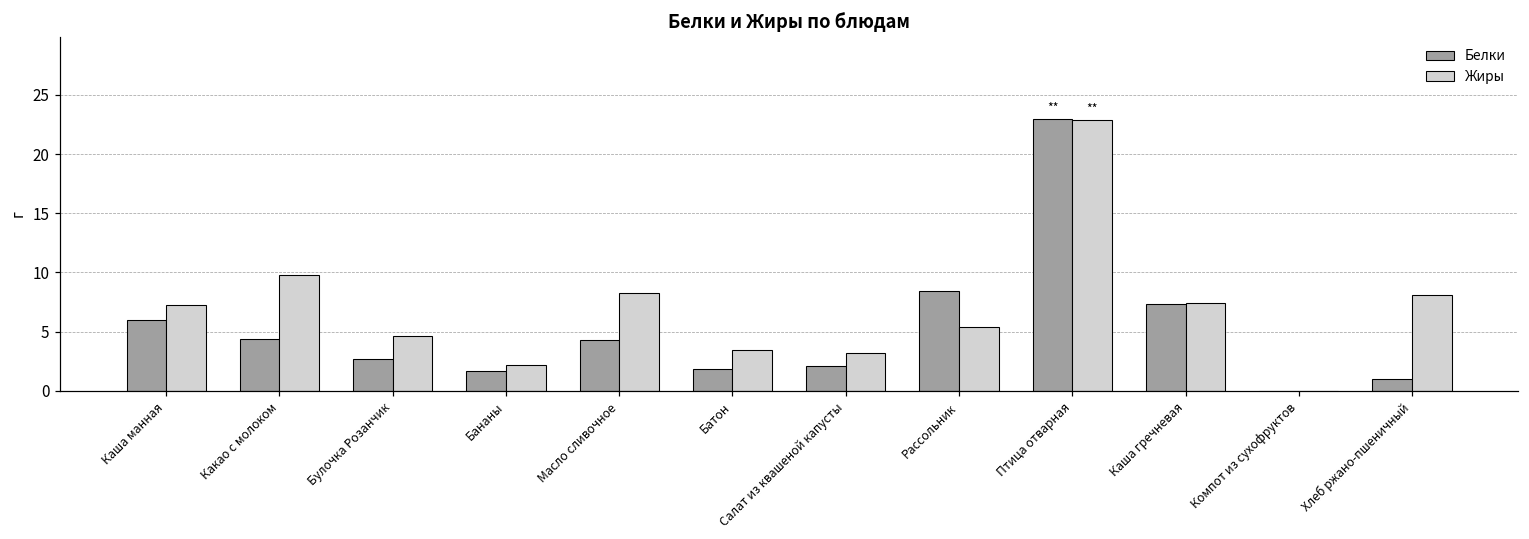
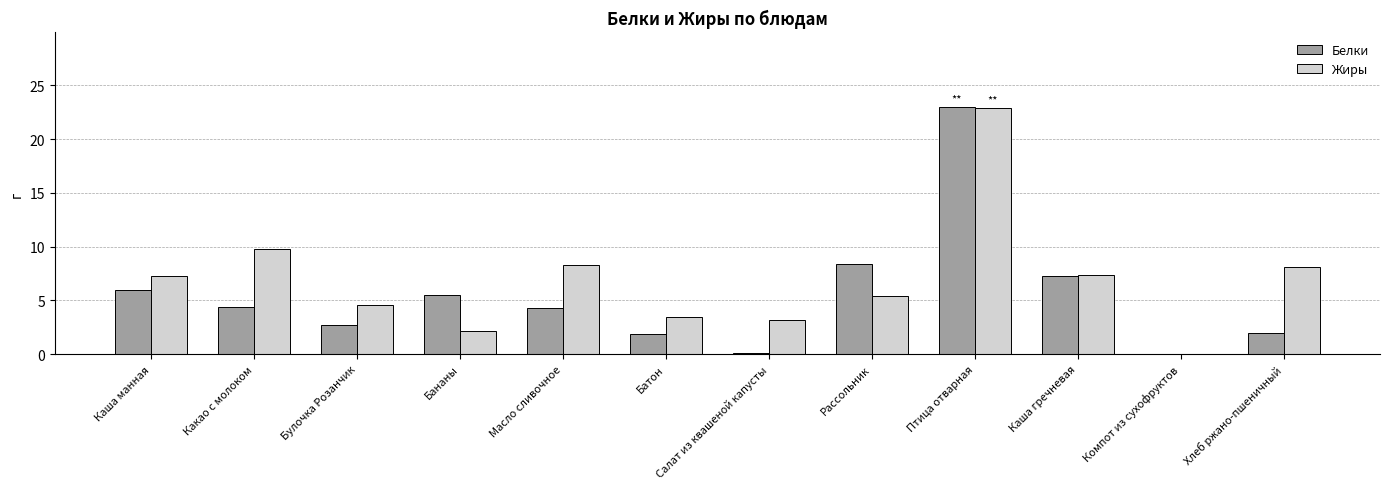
  {
    "Белки": {
      "Каша манная": 6.0,
      "Какао с молоком": 4.4,
      "Булочка Розанчик": 2.7,
-     "Бананы": 1.7,
+     "Бананы": 5.5,
      "Масло сливочное": 4.3,
      "Батон": 1.9,
-     "Салат из квашеной капусты": 2.1,
+     "Салат из квашеной капусты": 0.1,
      "Рассольник": 8.4,
      "Птица отварная": 23.0,
      "Каша гречневая": 7.3,
      "Компот из сухофруктов": 0.0,
-     "Хлеб ржано-пшеничный": 1
+     "Хлеб ржано-пшеничный": 2
    },
    "Жиры": {
      "Каша манная": 7.3,
      "Какао с молоком": 9.8,
      "Булочка Розанчик": 4.6,
      "Бананы": 2.2,
      "Масло сливочное": 8.3,
      "Батон": 3.5,
      "Салат из квашеной капусты": 3.2,
      "Рассольник": 5.4,
      "Птица отварная": 22.9,
      "Каша гречневая": 7.4,
      "Компот из сухофруктов": 0.0,
      "Хлеб ржано-пшеничный": 8.1
    }
  }
